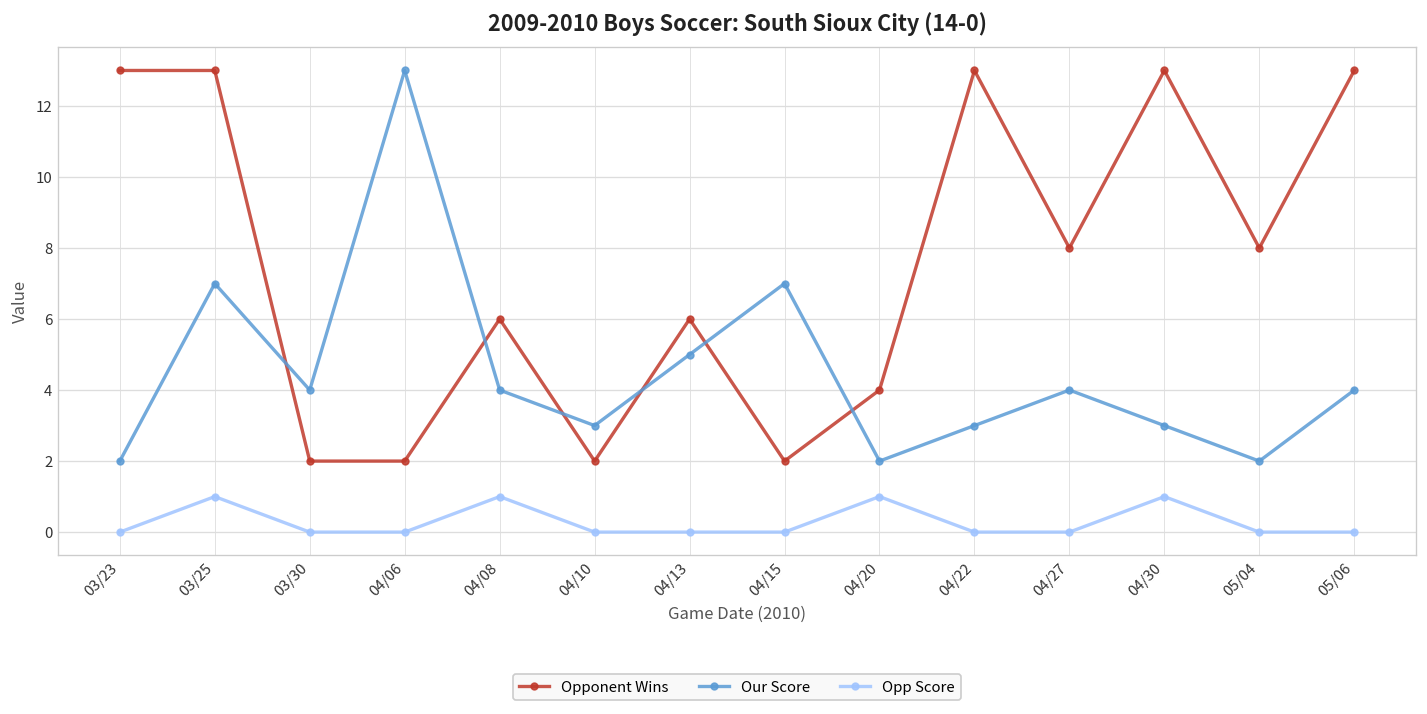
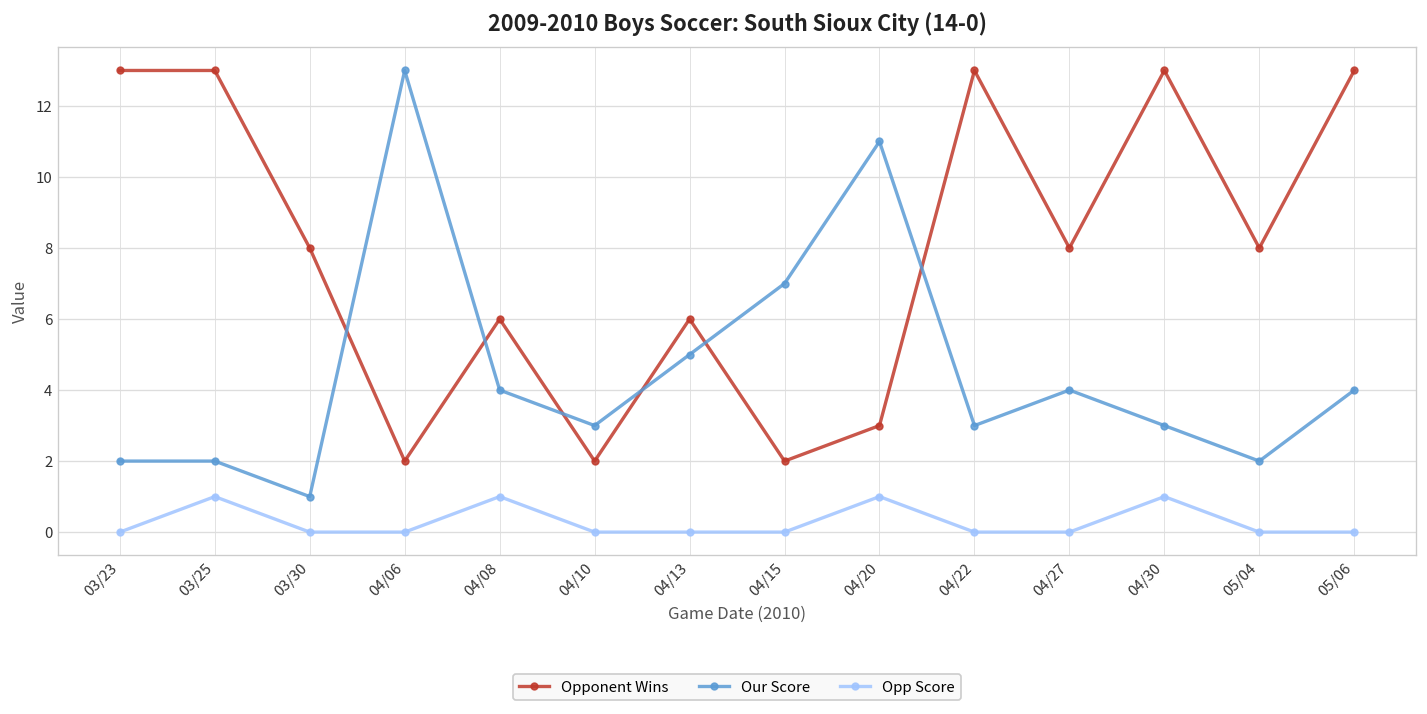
  {
    "Opponent Wins": {
      "03/23": 13,
      "03/25": 13,
-     "03/30": 2,
+     "03/30": 8,
      "04/06": 2,
      "04/08": 6,
      "04/10": 2,
      "04/13": 6,
      "04/15": 2,
-     "04/20": 4,
+     "04/20": 3,
      "04/22": 13,
      "04/27": 8,
      "04/30": 13,
      "05/04": 8,
      "05/06": 13
    },
    "Our Score": {
      "03/23": 2,
-     "03/25": 7,
-     "03/30": 4,
+     "03/25": 2,
+     "03/30": 1,
      "04/06": 13,
      "04/08": 4,
      "04/10": 3,
      "04/13": 5,
      "04/15": 7,
-     "04/20": 2,
+     "04/20": 11,
      "04/22": 3,
      "04/27": 4,
      "04/30": 3,
      "05/04": 2,
      "05/06": 4
    },
    "Opp Score": {
      "03/23": 0,
      "03/25": 1,
      "03/30": 0,
      "04/06": 0,
      "04/08": 1,
      "04/10": 0,
      "04/13": 0,
      "04/15": 0,
      "04/20": 1,
      "04/22": 0,
      "04/27": 0,
      "04/30": 1,
      "05/04": 0,
      "05/06": 0
    }
  }
